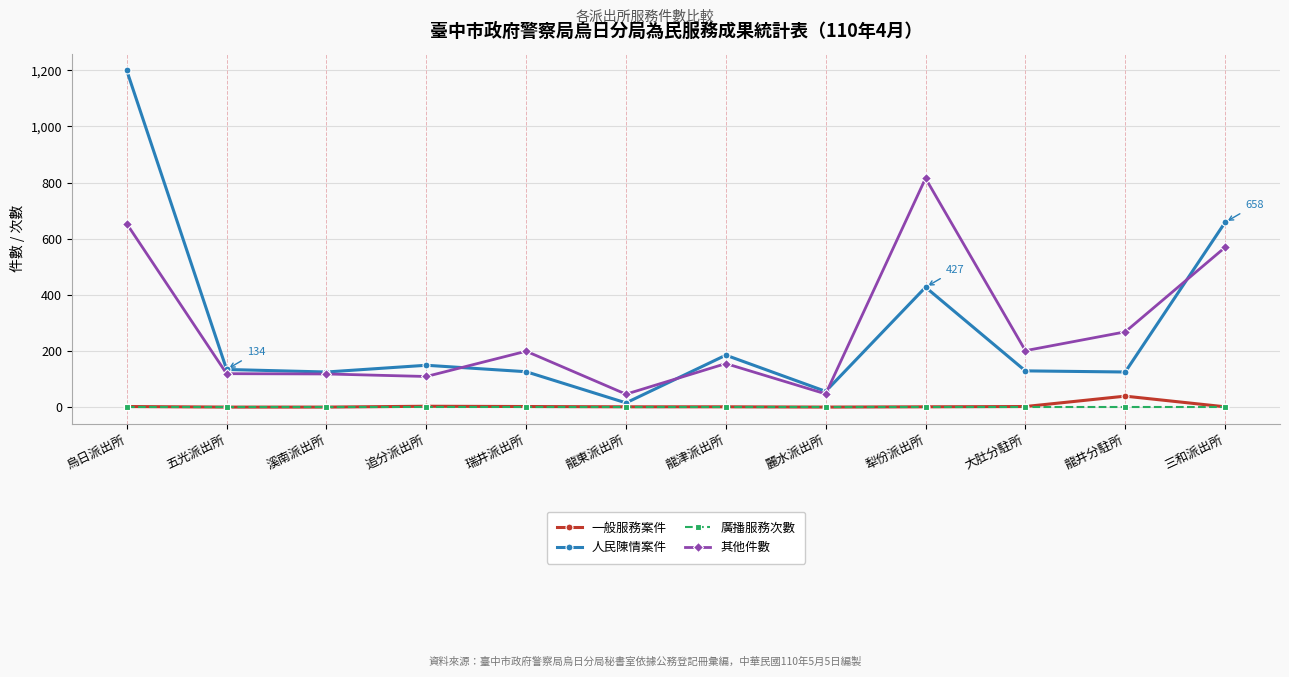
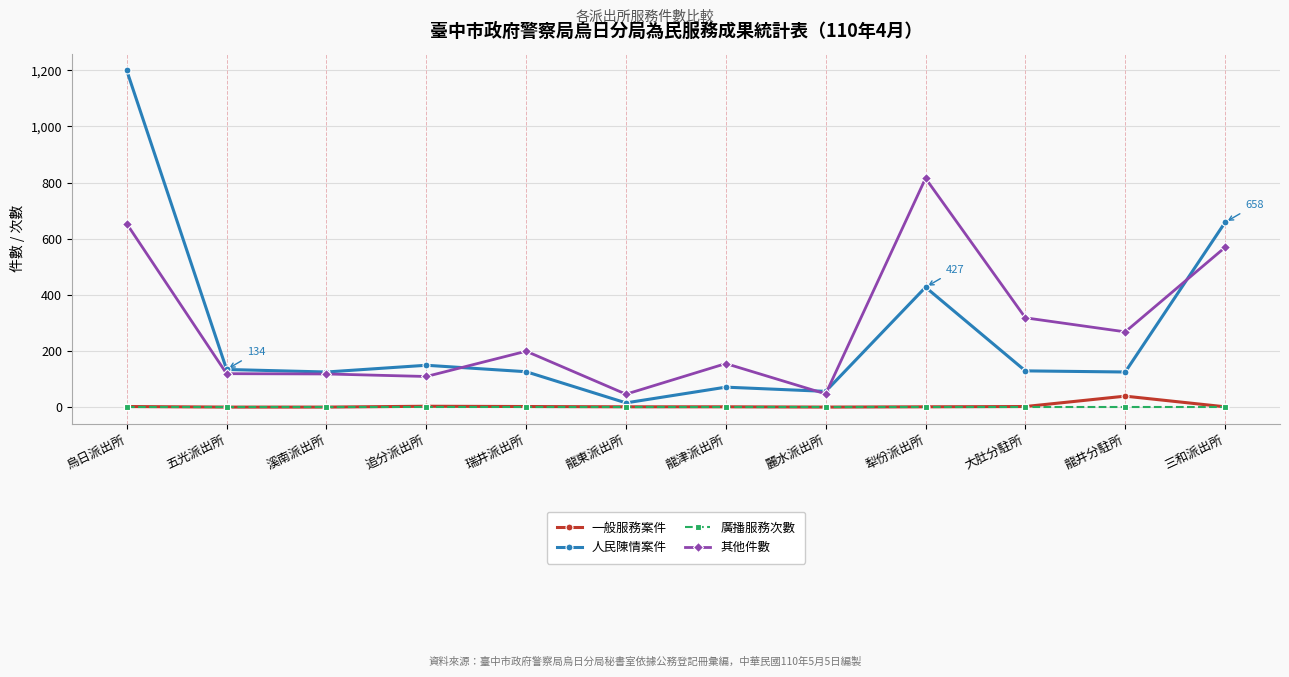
  {
    "一般服務案件": {
      "龍井分駐所": "40"
    },
    "人民陳情案件": {
      "烏日派出所": "1,200",
      "追分派出所": "150",
      "瑞井派出所": "130",
      "龍東派出所": "20",
-     "龍津派出所": "190",
+     "龍津派出所": "70",
      "大肚分駐所": "130",
      "龍井分駐所": "130"
    },
    "廣播服務次數": {
      "龍井分駐所": "0"
    },
    "其他件數": {
      "烏日派出所": "650",
      "五光派出所": "120",
      "追分派出所": "110",
      "瑞井派出所": "200",
      "龍東派出所": "50",
      "龍津派出所": "160",
      "犁份派出所": "820",
-     "大肚分駐所": "200",
+     "大肚分駐所": "320",
      "龍井分駐所": "270",
      "三和派出所": "570"
    }
  }
